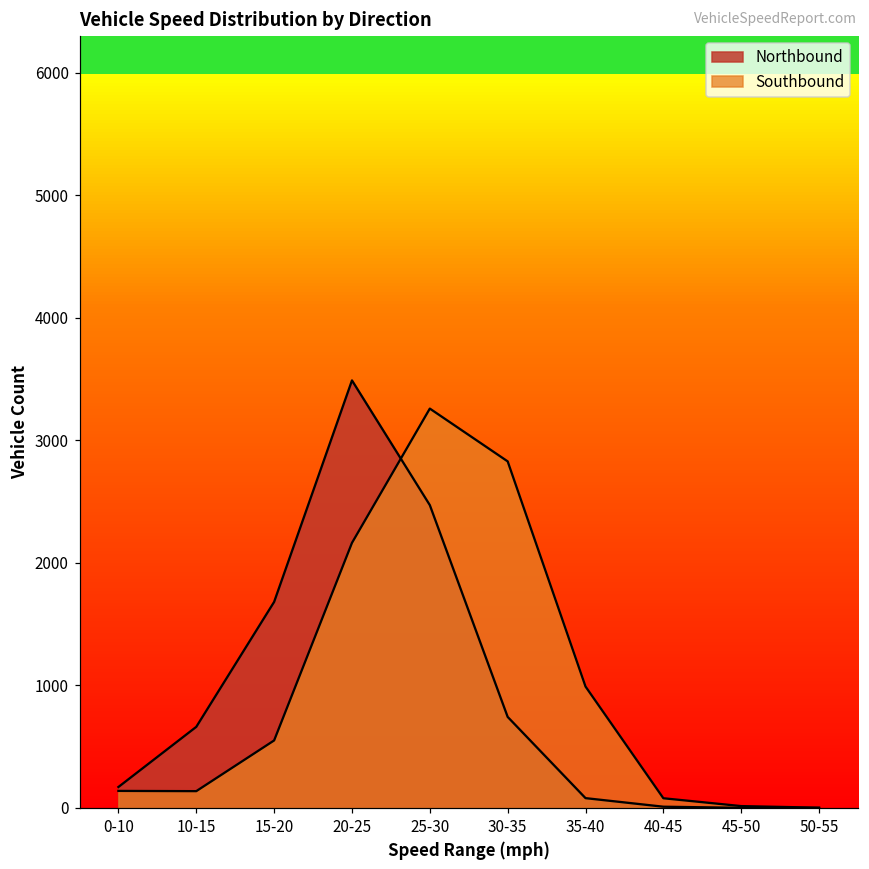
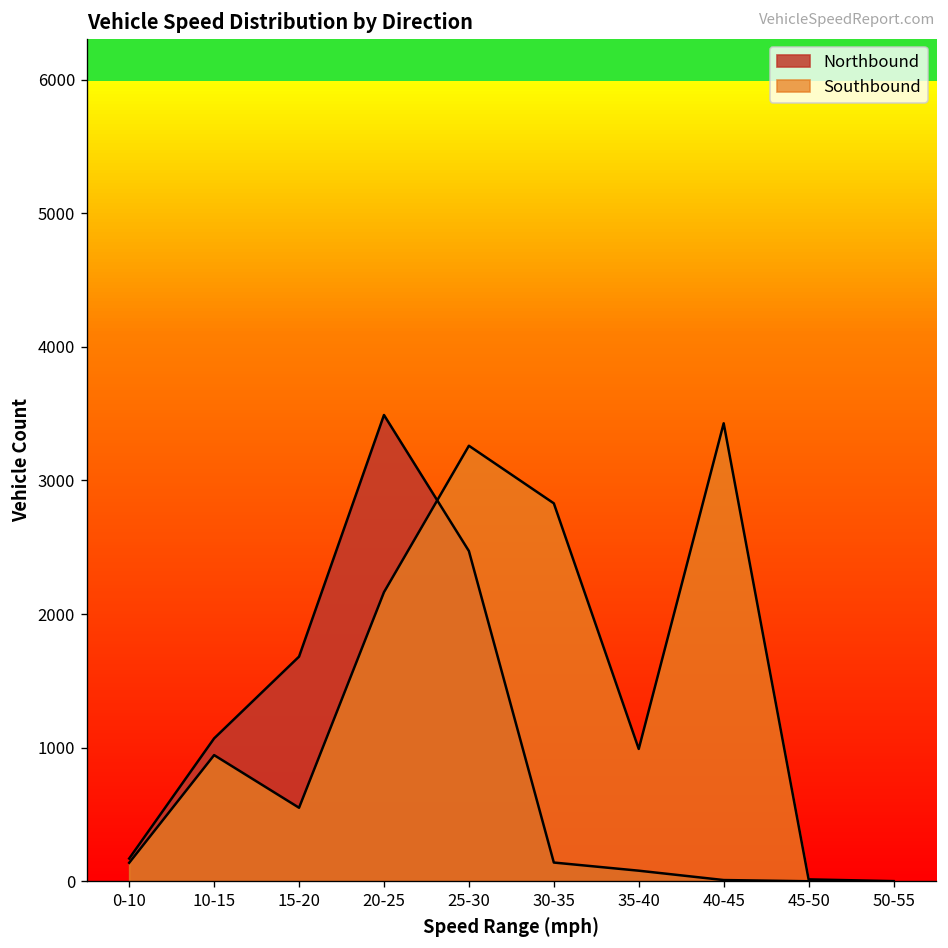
  {
    "Northbound": {
      "0-10": 170,
-     "10-15": 660,
+     "10-15": 1070,
      "15-20": 1680,
      "20-25": 3490,
      "25-30": 2470,
-     "30-35": 740,
+     "30-35": 140,
      "35-40": 80,
      "40-45": 10
    },
    "Southbound": {
      "0-10": 140,
-     "10-15": 140,
+     "10-15": 950,
      "15-20": 550,
      "20-25": 2160,
      "25-30": 3260,
      "30-35": 2830,
      "35-40": 990,
-     "40-45": 80
+     "40-45": 3430
    }
  }
